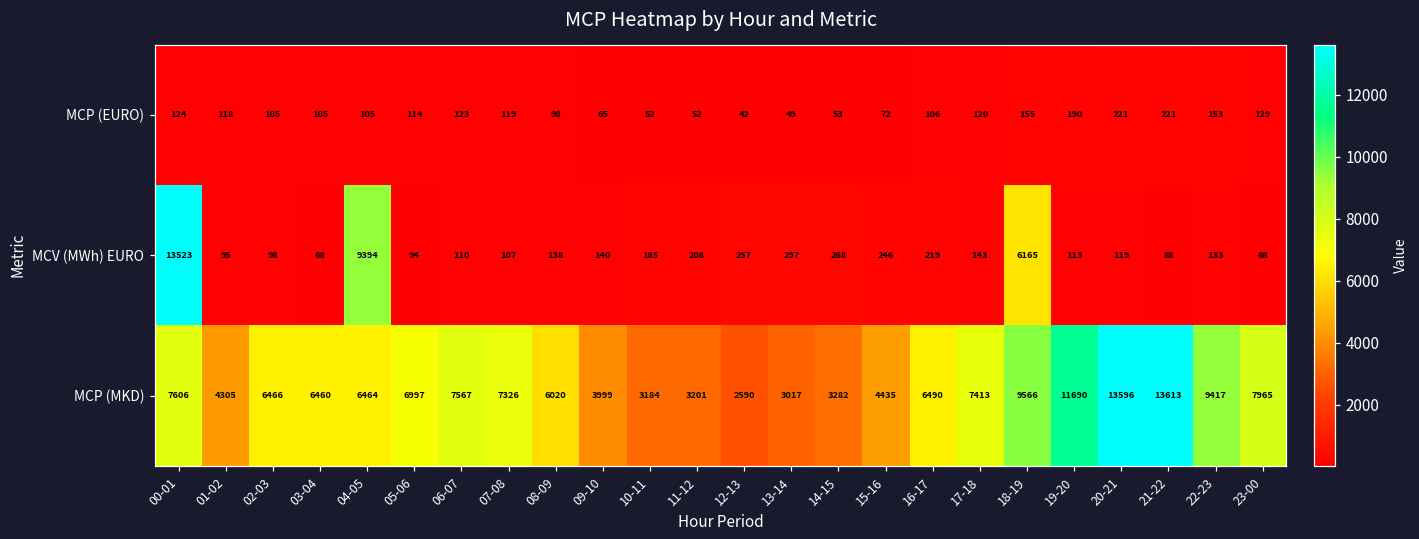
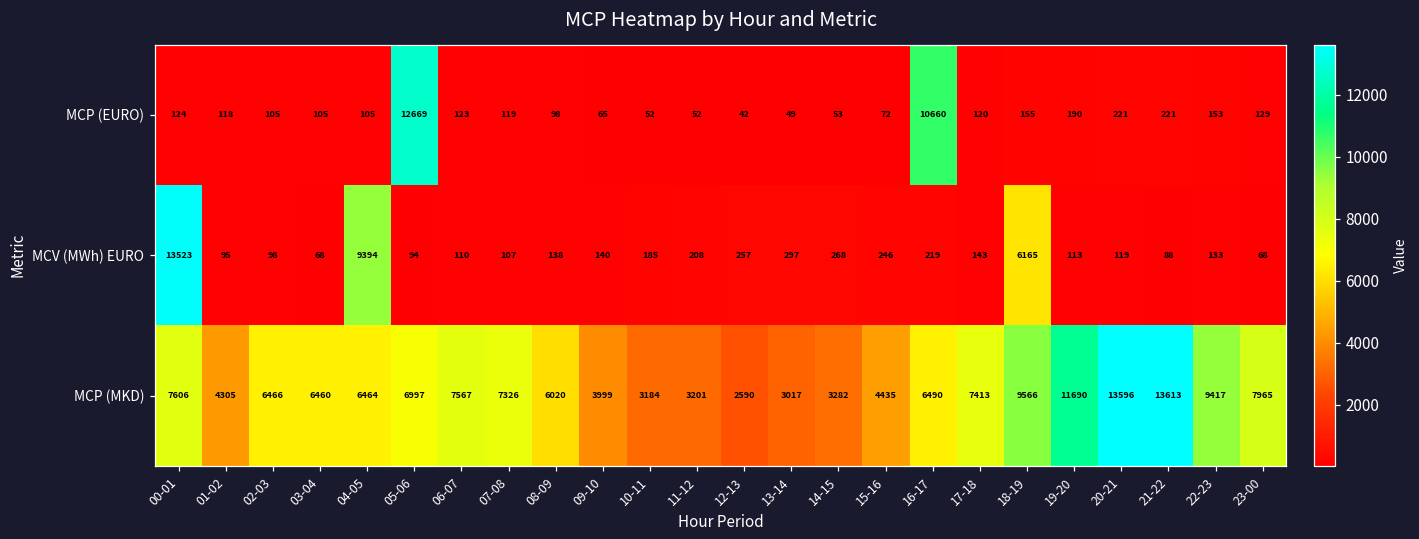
  {
    "MCP (EURO)": {
      "00-01": 124,
      "01-02": 118,
      "02-03": 105,
      "03-04": 105,
      "04-05": 105,
-     "05-06": 114,
+     "05-06": 12669,
      "06-07": 123,
      "07-08": 119,
      "08-09": 98,
      "09-10": 65,
      "10-11": 52,
      "11-12": 52,
      "12-13": 42,
      "13-14": 49,
      "14-15": 53,
      "15-16": 72,
-     "16-17": 106,
+     "16-17": 10660,
      "17-18": 120,
      "18-19": 155,
      "19-20": 190,
      "20-21": 221,
      "21-22": 221,
      "22-23": 153,
      "23-00": 129
    },
    "MCV (MWh) EURO": {
      "00-01": 13523,
      "01-02": 95,
      "02-03": 98,
      "03-04": 68,
      "04-05": 9394,
      "05-06": 94,
      "06-07": 110,
      "07-08": 107,
      "08-09": 138,
      "09-10": 140,
      "10-11": 185,
      "11-12": 208,
      "12-13": 257,
      "13-14": 297,
      "14-15": 268,
      "15-16": 246,
      "16-17": 219,
      "17-18": 143,
      "18-19": 6165,
      "19-20": 113,
      "20-21": 119,
      "21-22": 88,
      "22-23": 133,
      "23-00": 68
    },
    "MCP (MKD)": {
      "00-01": 7606,
      "01-02": 4305,
      "02-03": 6466,
      "03-04": 6460,
      "04-05": 6464,
      "05-06": 6997,
      "06-07": 7567,
      "07-08": 7326,
      "08-09": 6020,
      "09-10": 3999,
      "10-11": 3184,
      "11-12": 3201,
      "12-13": 2590,
      "13-14": 3017,
      "14-15": 3282,
      "15-16": 4435,
      "16-17": 6490,
      "17-18": 7413,
      "18-19": 9566,
      "19-20": 11690,
      "20-21": 13596,
      "21-22": 13613,
      "22-23": 9417,
      "23-00": 7965
    }
  }
